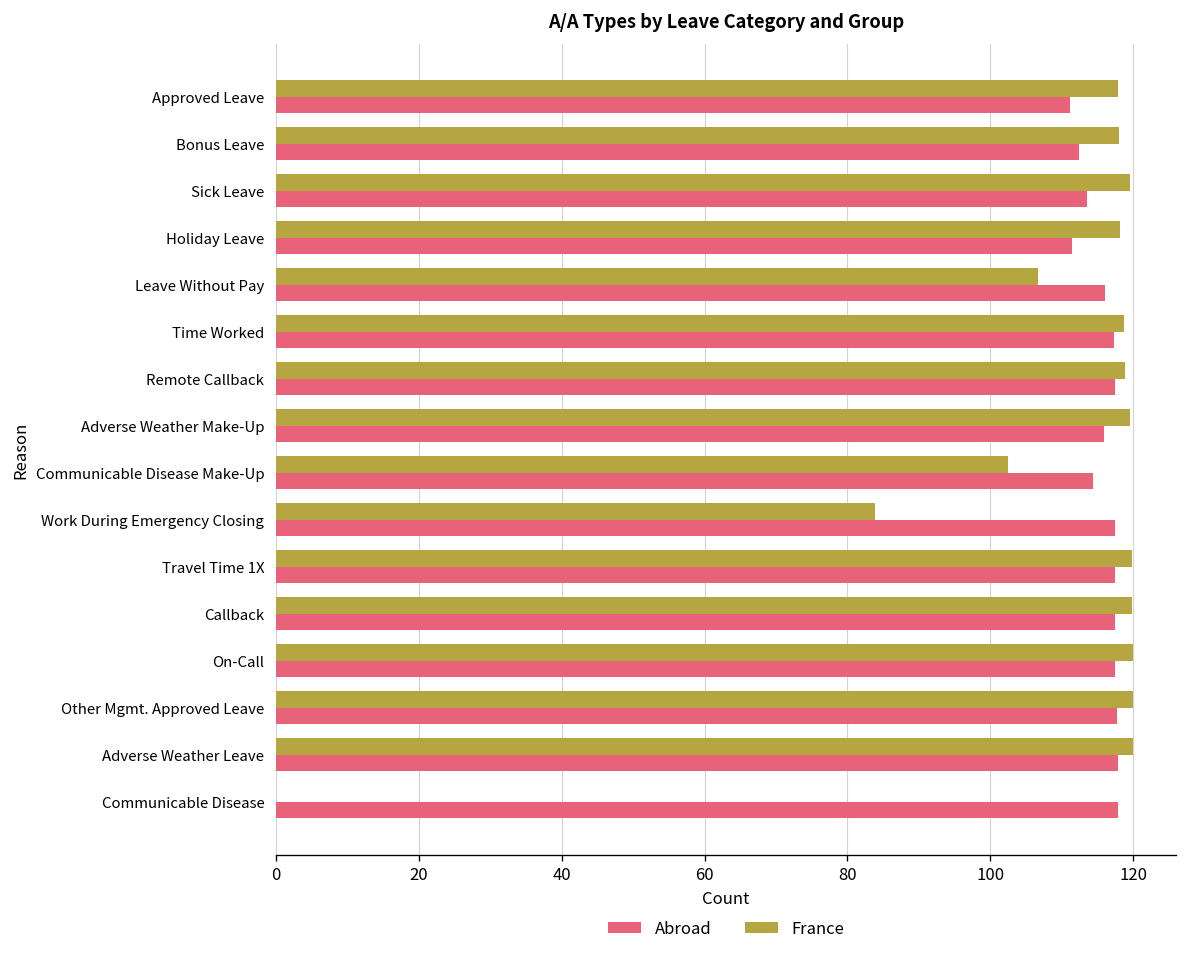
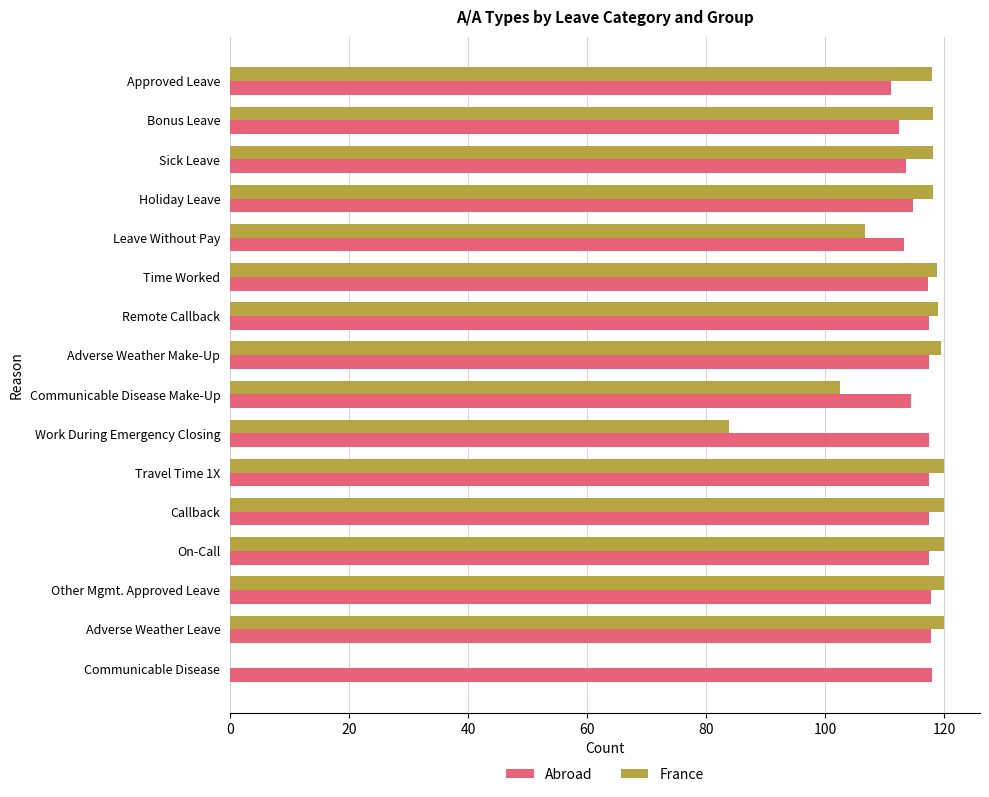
  {
    "Abroad": {
      "Approved Leave": 111,
      "Bonus Leave": 112,
      "Sick Leave": 114,
-     "Holiday Leave": 112,
-     "Leave Without Pay": 116,
+     "Holiday Leave": 115,
+     "Leave Without Pay": 113,
      "Time Worked": 117,
      "Remote Callback": 117,
-     "Adverse Weather Make-Up": 116,
+     "Adverse Weather Make-Up": 117,
      "Communicable Disease Make-Up": 114,
      "Work During Emergency Closing": 117,
      "Travel Time 1X": 117,
      "Callback": 117,
      "On-Call": 118,
      "Other Mgmt. Approved Leave": 118,
      "Adverse Weather Leave": 118,
      "Communicable Disease": 118
    },
    "France": {
      "Approved Leave": 118,
      "Bonus Leave": 118,
-     "Sick Leave": 120,
+     "Sick Leave": 118,
      "Holiday Leave": 118,
      "Leave Without Pay": 107,
      "Time Worked": 119,
      "Remote Callback": 119,
      "Adverse Weather Make-Up": 120,
      "Communicable Disease Make-Up": 102,
      "Work During Emergency Closing": 84,
      "Travel Time 1X": 120,
      "Callback": 120,
      "On-Call": 120,
      "Other Mgmt. Approved Leave": 120,
      "Adverse Weather Leave": 120,
      "Communicable Disease": 0
    }
  }
